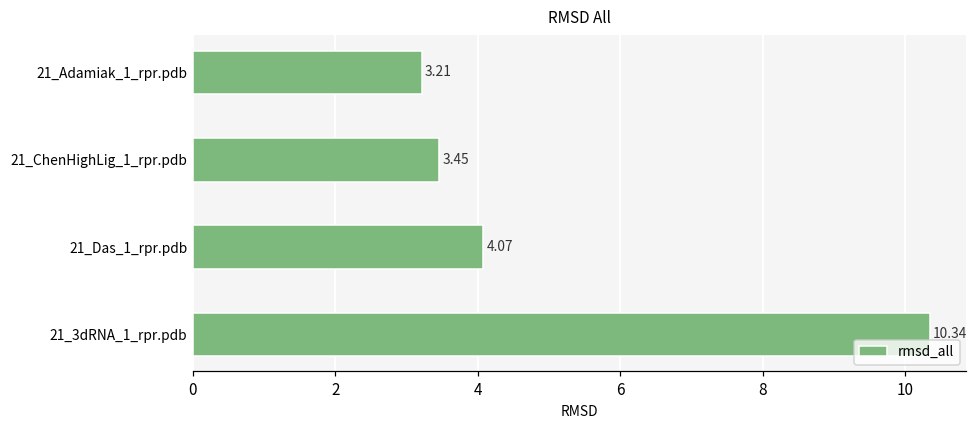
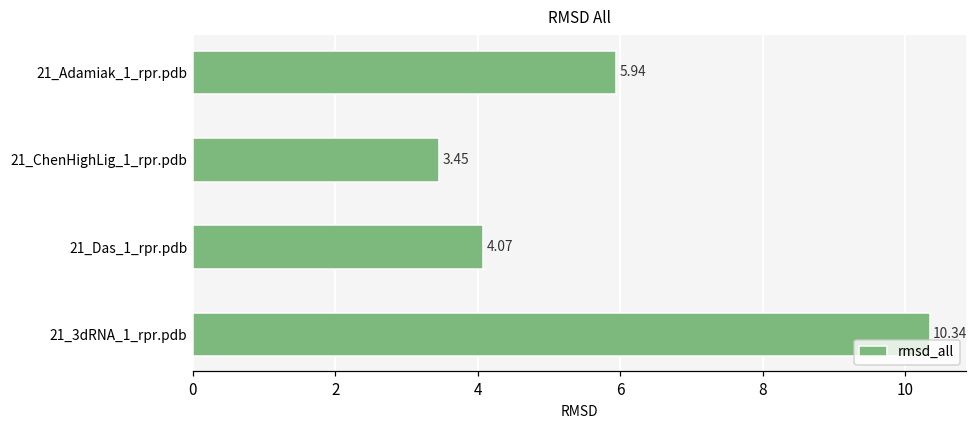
  {
-   "21_Adamiak_1_rpr.pdb": 3.21,
+   "21_Adamiak_1_rpr.pdb": 5.94,
    "21_ChenHighLig_1_rpr.pdb": 3.45,
    "21_Das_1_rpr.pdb": 4.07
  }
